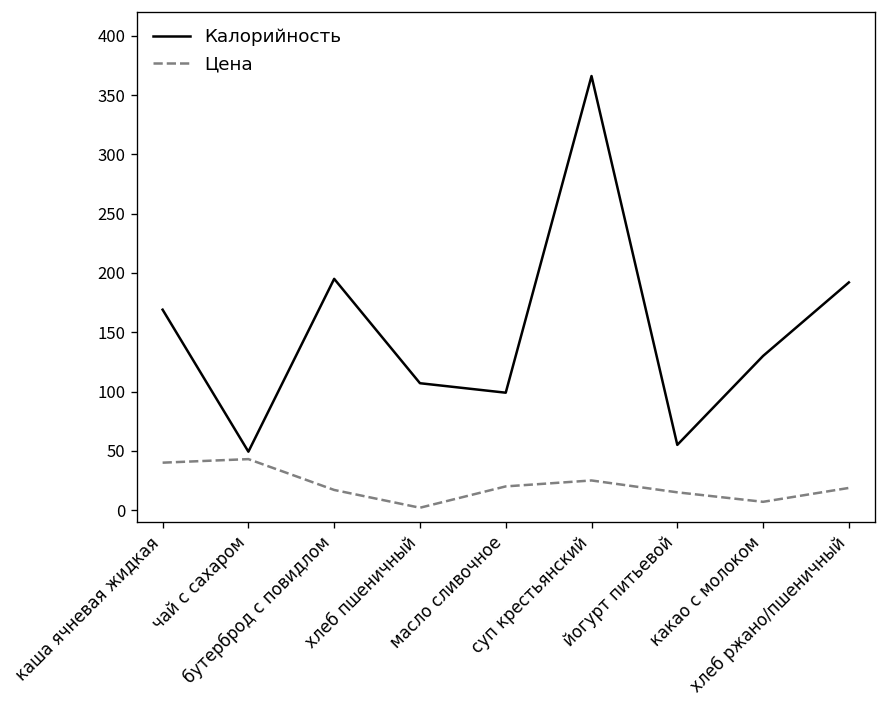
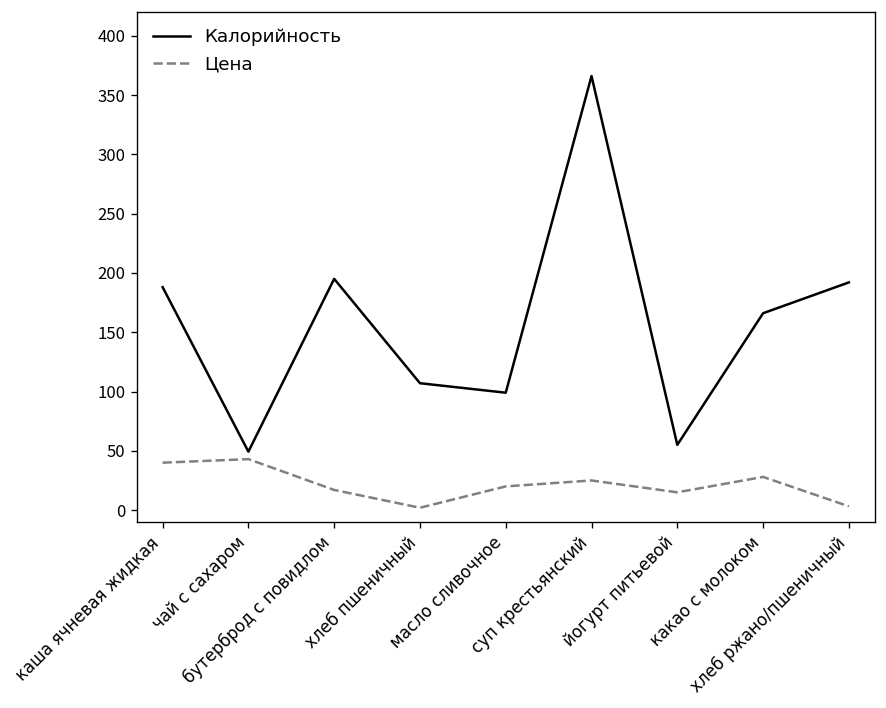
  {
    "Калорийность": {
-     "каша ячневая жидкая": 170,
+     "каша ячневая жидкая": 190,
      "чай с сахаром": 50,
      "бутерброд с повидлом": 200,
      "хлеб пшеничный": 110,
      "масло сливочное": 100,
      "суп крестьянский": 370,
      "йогурт питьевой": 60,
-     "какао с молоком": 130,
+     "какао с молоком": 170,
      "хлеб ржано/пшеничный": 190
    },
    "Цена": {
      "каша ячневая жидкая": 40,
      "чай с сахаром": 40,
      "бутерброд с повидлом": 20,
      "хлеб пшеничный": 0,
      "масло сливочное": 20,
      "суп крестьянский": 30,
      "йогурт питьевой": 20,
-     "какао с молоком": 10,
-     "хлеб ржано/пшеничный": 20
+     "какао с молоком": 30,
+     "хлеб ржано/пшеничный": 0
    }
  }
